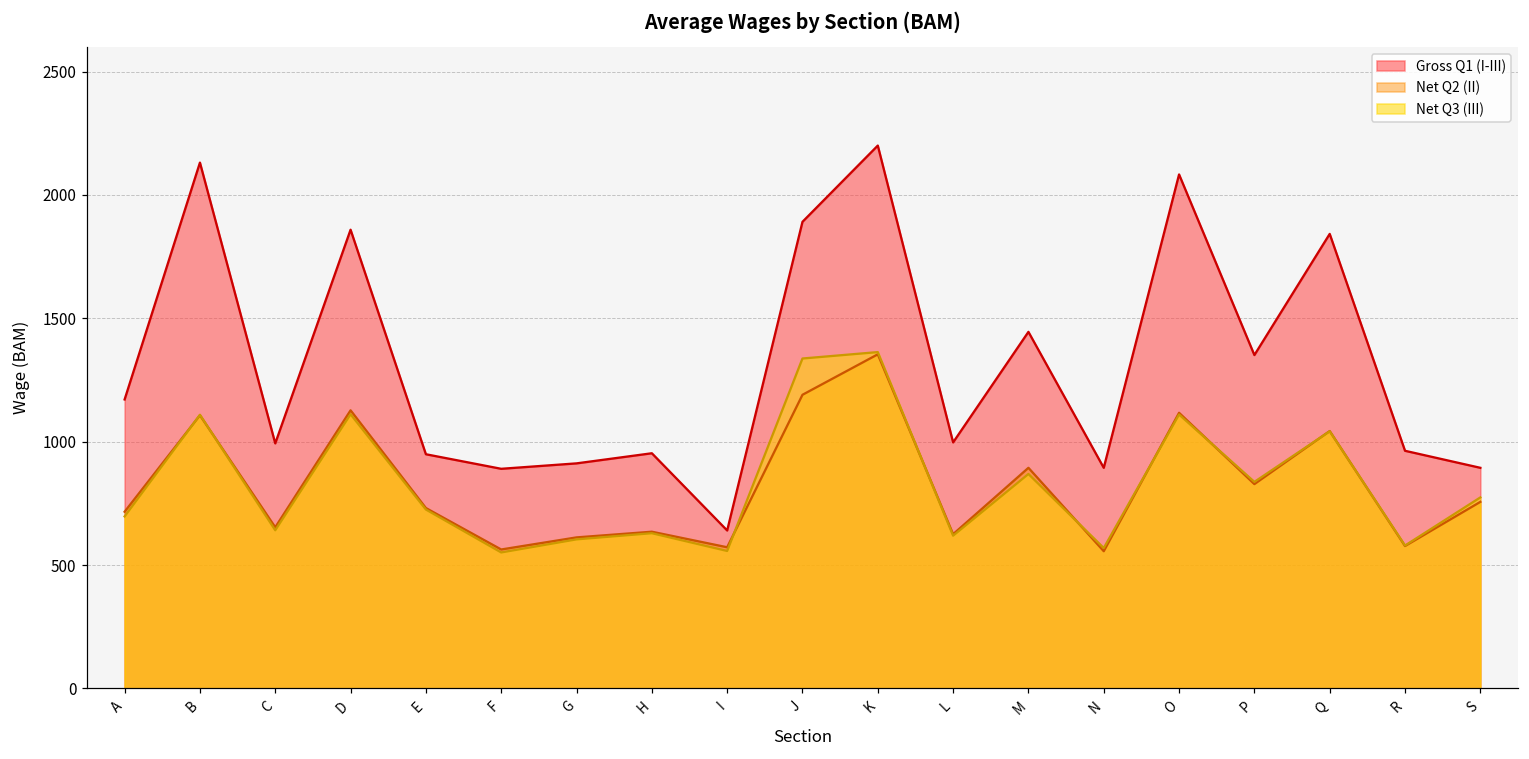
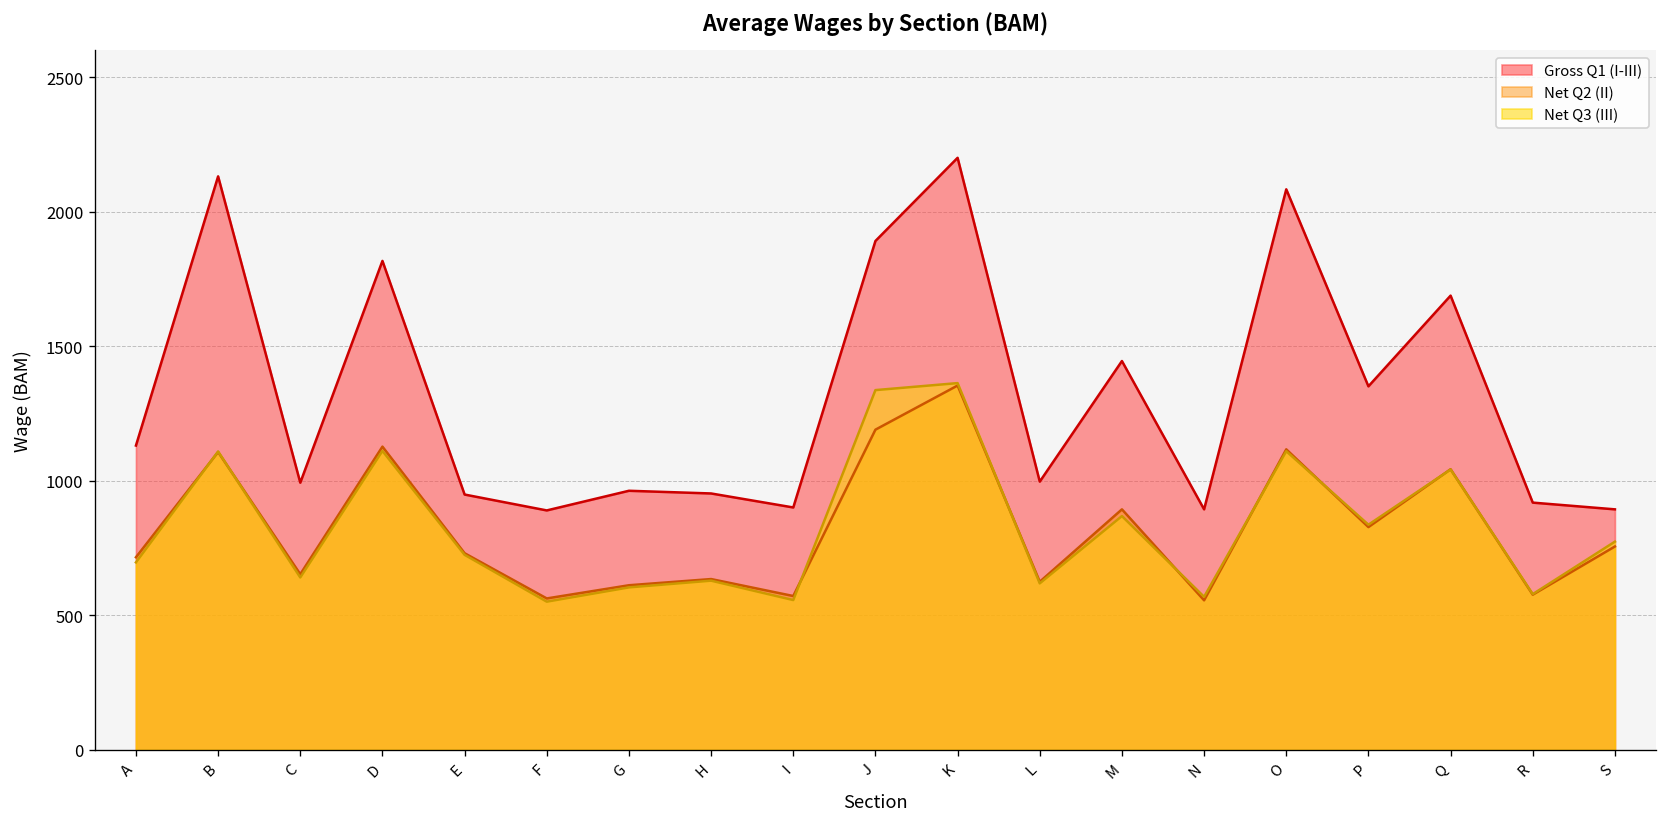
  {
    "Gross Q1 (I-III)": {
-     "A": 1170,
+     "A": 1130,
      "B": 2130,
      "C": 990,
-     "D": 1860,
+     "D": 1820,
      "E": 950,
      "F": 890,
-     "G": 910,
+     "G": 960,
      "H": 950,
-     "I": 640,
+     "I": 900,
      "J": 1890,
      "K": 2200,
      "L": 1000,
      "M": 1450,
      "N": 890,
      "O": 2080,
      "P": 1350,
-     "Q": 1840,
-     "R": 960,
+     "Q": 1690,
+     "R": 920,
      "S": 890
    }
  }
